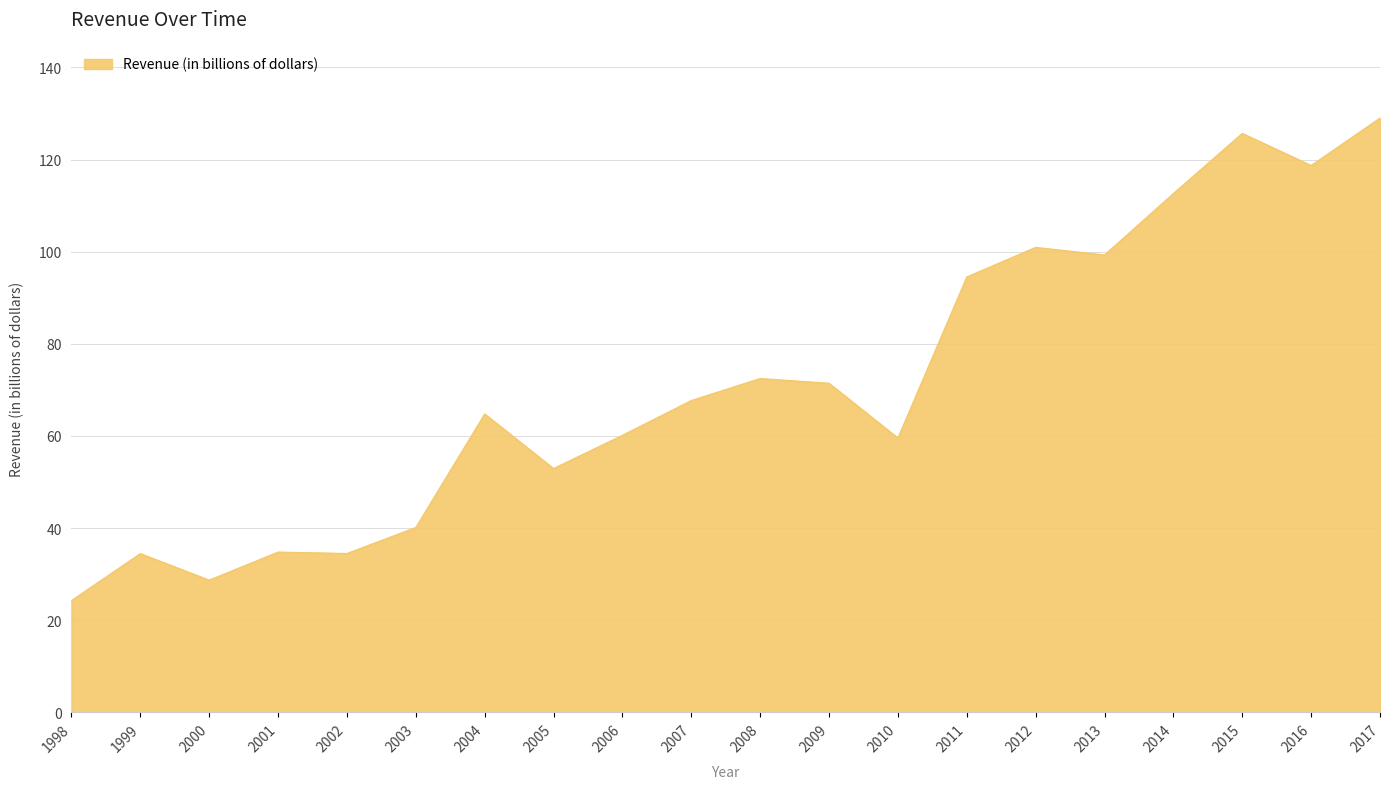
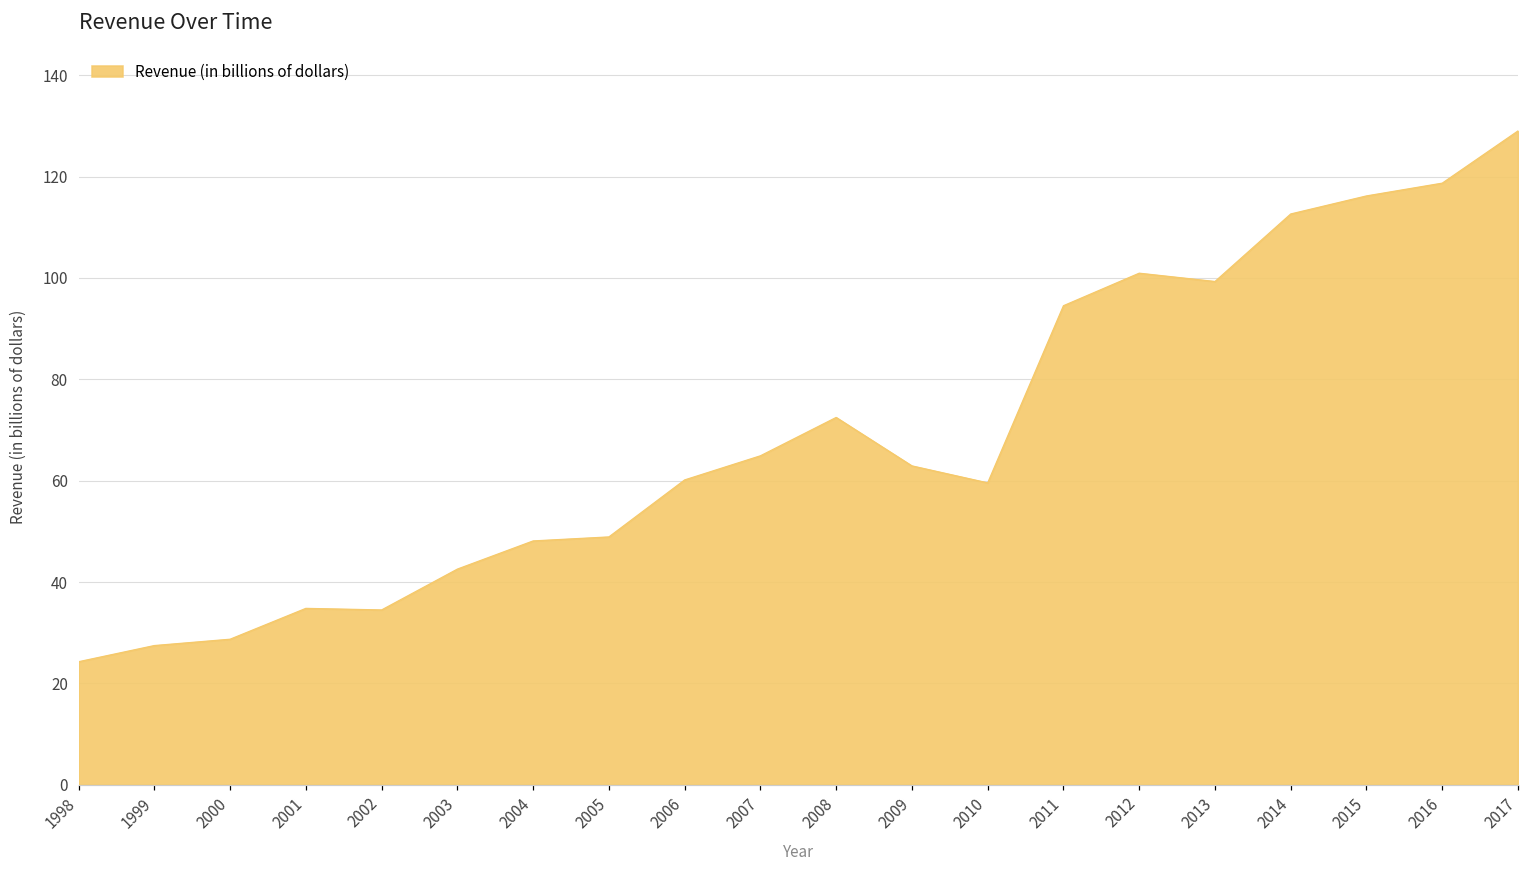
  {
    "1998": 24,
-   "1999": 34,
+   "1999": 27,
    "2000": 29,
    "2001": 35,
    "2002": 34,
-   "2003": 40,
-   "2004": 65,
-   "2005": 53,
+   "2003": 43,
+   "2004": 48,
+   "2005": 49,
    "2006": 60,
-   "2007": 68,
+   "2007": 65,
    "2008": 72,
-   "2009": 71,
+   "2009": 63,
    "2010": 60,
    "2011": 95,
    "2012": 101,
    "2013": 99,
    "2014": 113,
-   "2015": 126,
+   "2015": 116,
    "2016": 119,
    "2017": 129
  }
